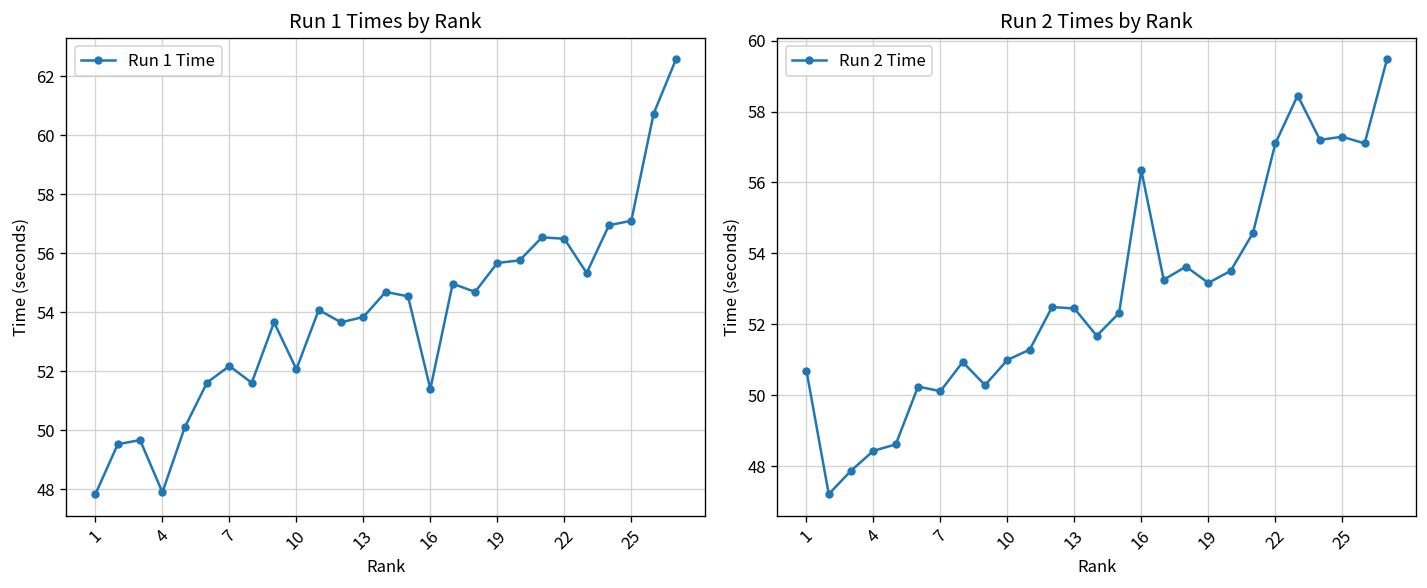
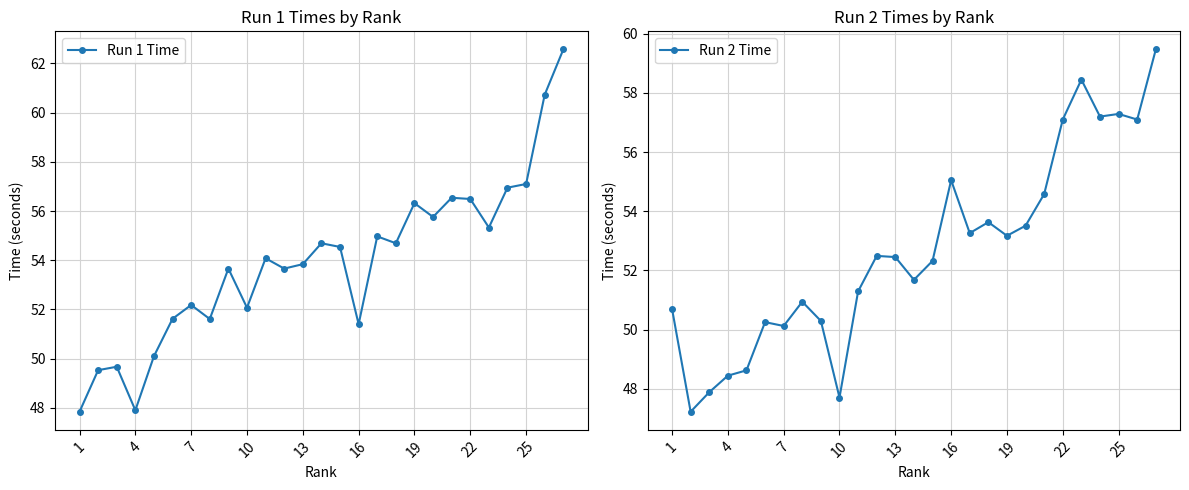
  {
    "Run 1 Times by Rank": {
      "1": 47.8,
      "4": 47.9,
      "7": 52.2,
      "10": 52.1,
      "13": 53.8,
      "16": 51.4,
-     "19": 55.7,
+     "19": 56.3,
      "22": 56.5,
      "25": 57.1
    },
    "Run 2 Times by Rank": {
      "1": 50.7,
      "4": 48.4,
      "7": 50.1,
-     "10": 51.0,
+     "10": 47.7,
      "13": 52.5,
-     "16": 56.3,
+     "16": 55.1,
      "19": 53.2,
      "22": 57.1,
      "25": 57.3
    }
  }
